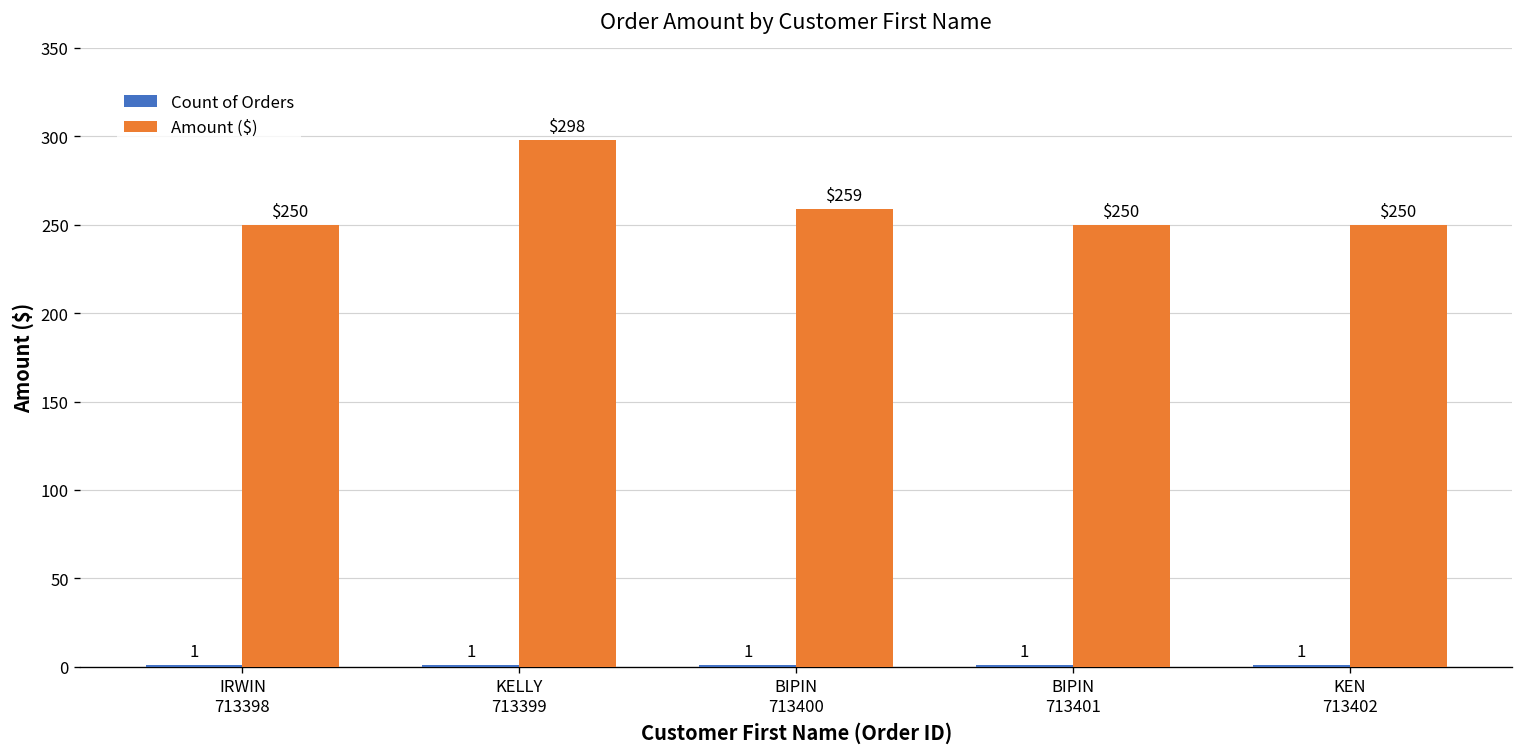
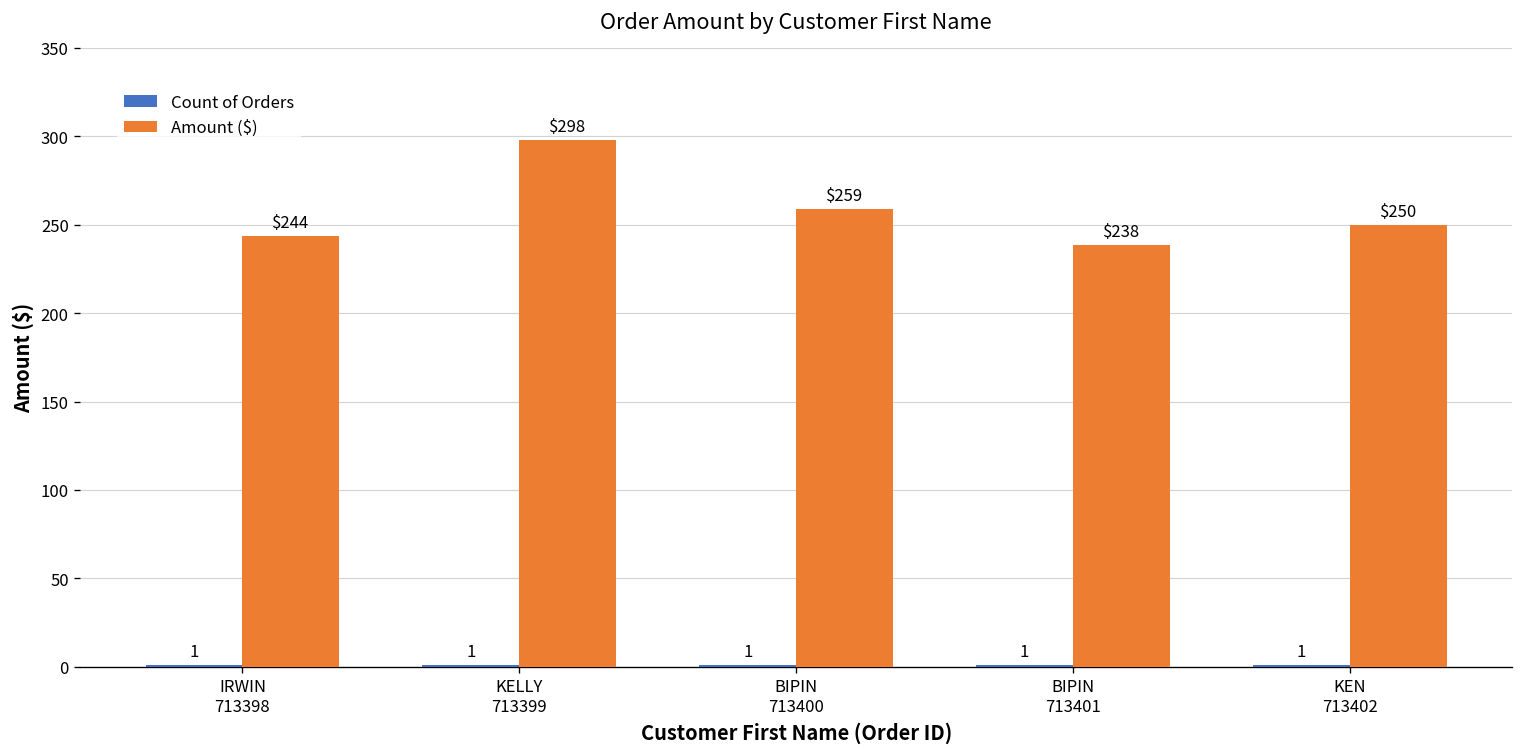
  {
    "Count of Orders": {
      "IRWIN 713398": "1",
      "KELLY 713399": "1",
      "BIPIN 713400": "1",
      "BIPIN 713401": "1",
      "KEN 713402": "1"
    },
    "Amount ($)": {
-     "IRWIN 713398": "$250",
+     "IRWIN 713398": "$244",
      "KELLY 713399": "$298",
      "BIPIN 713400": "$259",
-     "BIPIN 713401": "$250",
+     "BIPIN 713401": "$238",
      "KEN 713402": "$250"
    }
  }
